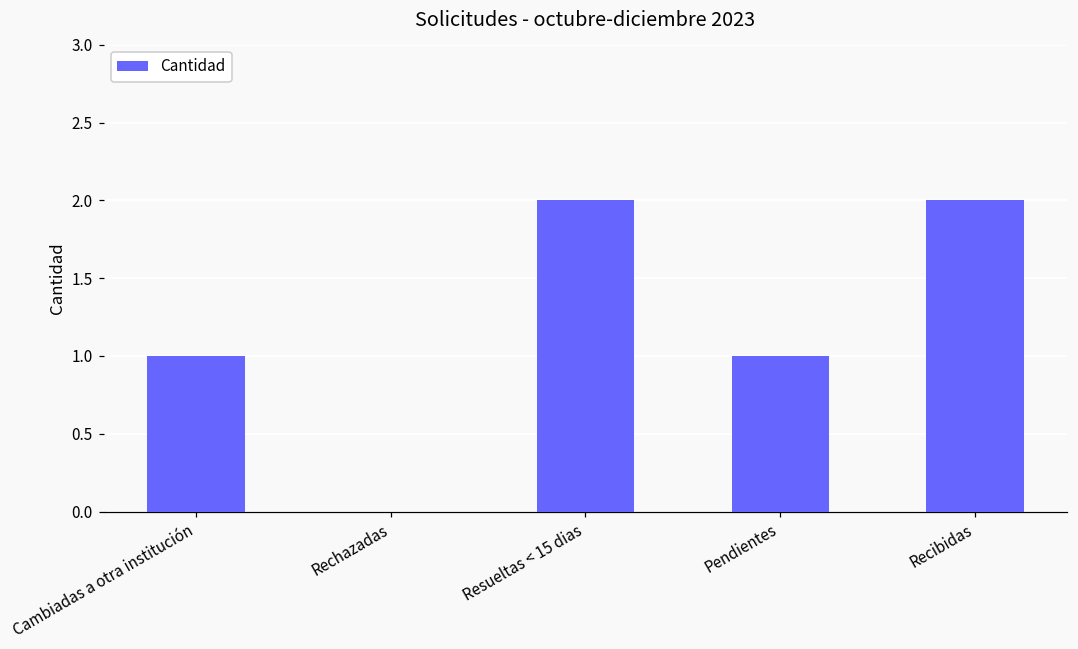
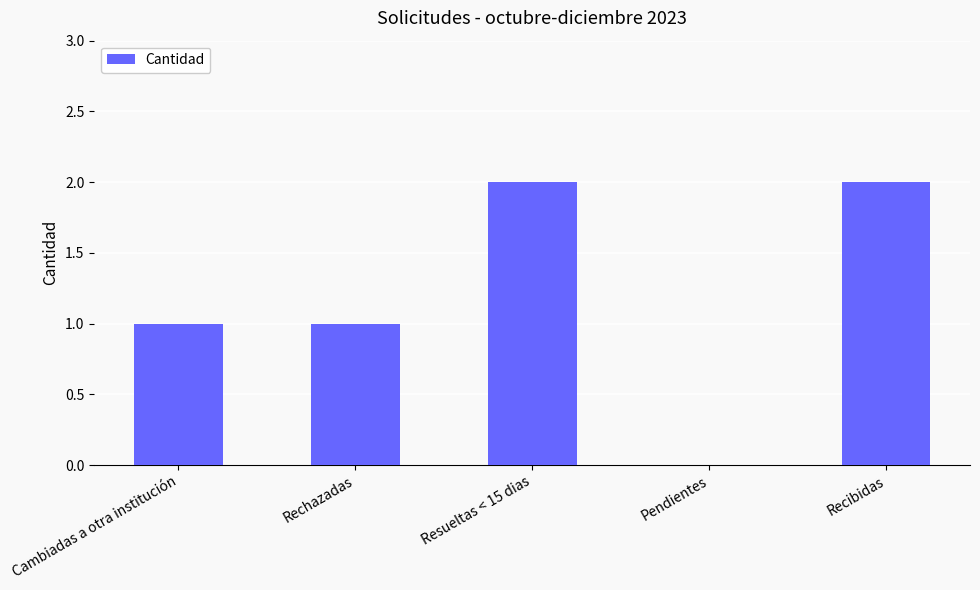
  {
    "Cambiadas a otra institución": 1,
-   "Rechazadas": 0,
+   "Rechazadas": 1,
    "Resueltas < 15 dias": 2,
-   "Pendientes": 1,
+   "Pendientes": 0,
    "Recibidas": 2
  }
